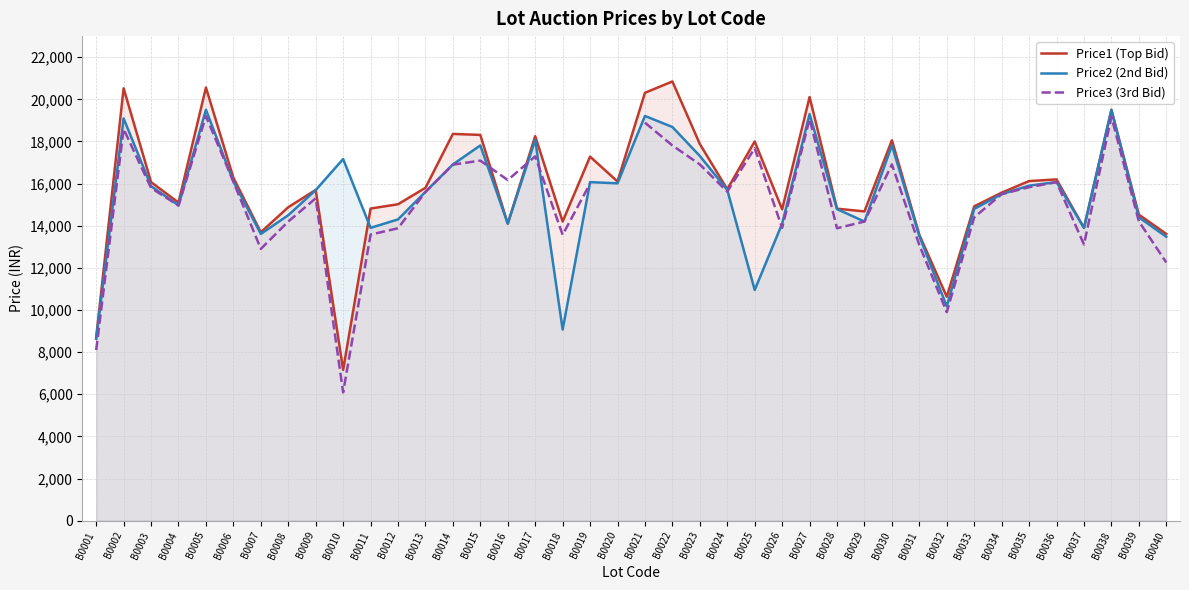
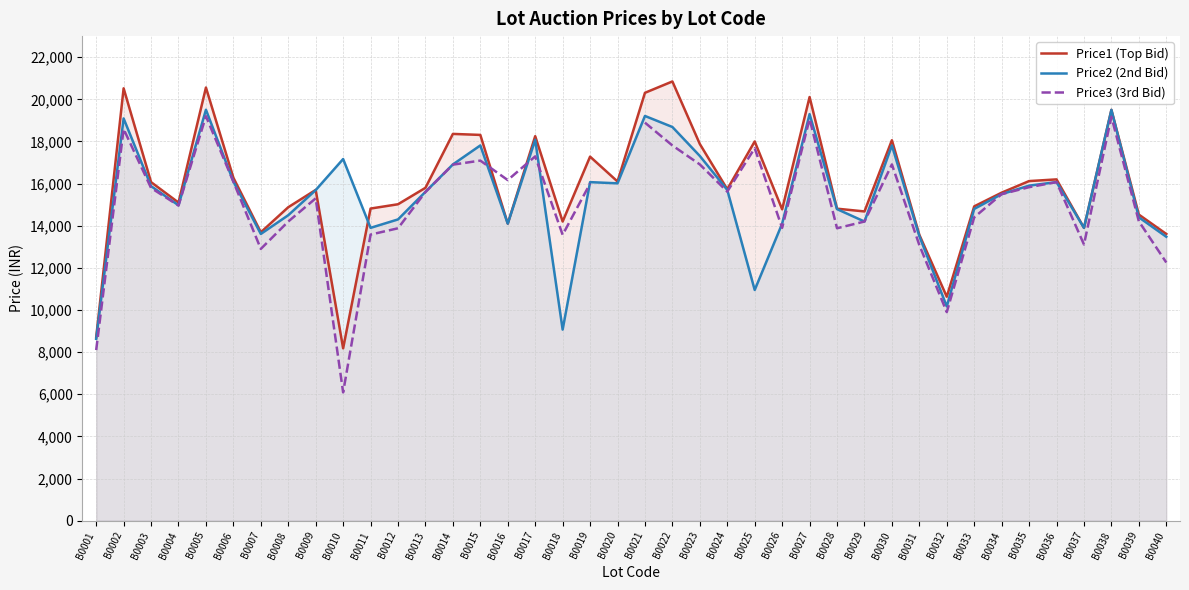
  {
    "Price1 (Top Bid)": {
      "B0002": "20,500",
      "B0003": "16,100",
      "B0004": "15,100",
      "B0005": "20,600",
      "B0006": "16,300",
      "B0008": "14,900",
-     "B0010": "7,200",
+     "B0010": "8,200",
      "B0011": "14,800",
      "B0012": "15,000",
      "B0013": "15,800",
      "B0014": "18,400",
      "B0015": "18,300",
      "B0017": "18,300",
      "B0018": "14,200",
      "B0019": "17,300",
      "B0021": "20,300",
      "B0022": "20,800",
      "B0023": "17,900",
      "B0025": "18,000",
      "B0026": "14,800",
      "B0027": "20,100",
      "B0029": "14,700",
      "B0030": "18,100",
      "B0032": "10,600",
      "B0035": "16,100",
      "B0036": "16,200",
      "B0039": "14,500",
      "B0040": "13,600"
    },
    "Price2 (2nd Bid)": {
      "B0002": "19,100",
      "B0005": "19,500",
      "B0008": "14,500",
      "B0010": "17,200",
      "B0011": "13,900",
      "B0012": "14,300",
      "B0015": "17,800",
      "B0017": "18,100",
      "B0018": "9,100",
      "B0021": "19,200",
      "B0022": "18,700",
      "B0023": "17,300",
      "B0025": "11,000",
      "B0026": "14,100",
      "B0027": "19,300",
      "B0030": "17,800",
      "B0032": "10,200",
      "B0039": "14,400",
      "B0040": "13,500"
    },
    "Price3 (3rd Bid)": {
      "B0001": "8,100",
      "B0002": "18,600",
      "B0005": "19,200",
      "B0007": "12,900",
      "B0008": "14,200",
      "B0009": "15,300",
      "B0010": "6,100",
      "B0011": "13,600",
      "B0012": "13,900",
      "B0015": "17,100",
      "B0016": "16,200",
      "B0017": "17,300",
      "B0018": "13,600",
      "B0021": "18,900",
      "B0022": "17,800",
      "B0023": "16,900",
      "B0025": "17,700",
      "B0026": "13,900",
      "B0027": "19,100",
      "B0028": "13,900",
      "B0030": "16,900",
      "B0031": "13,100",
      "B0032": "9,900",
      "B0033": "14,400",
      "B0037": "13,100",
      "B0038": "19,200",
      "B0039": "14,200",
      "B0040": "12,300"
    }
  }
